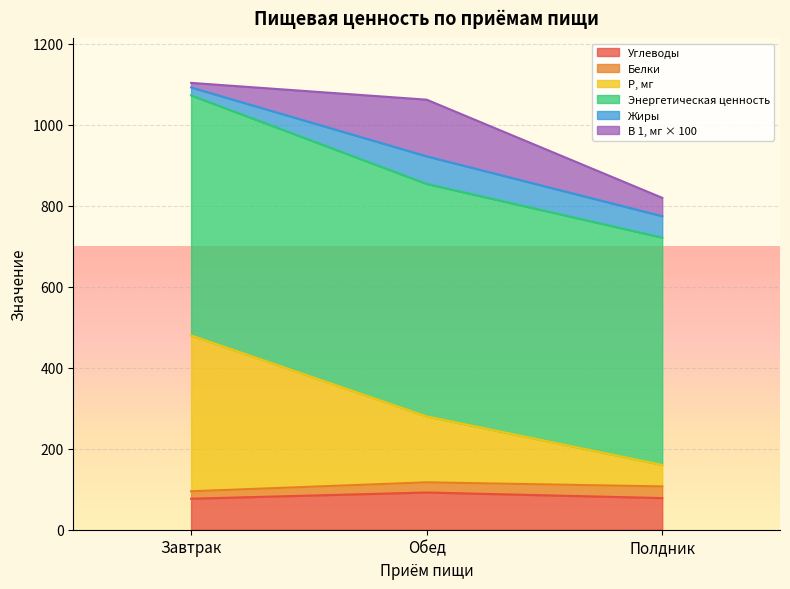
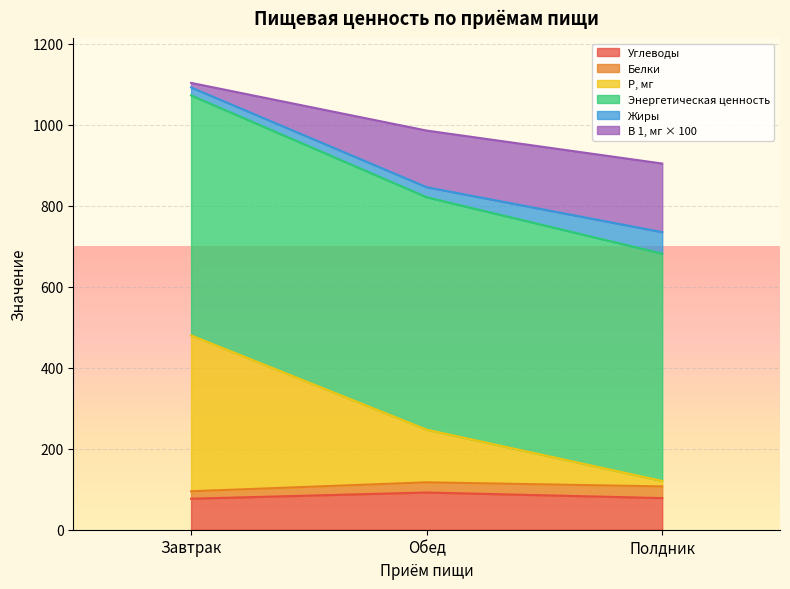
  {
    "Р, мг": {
      "Завтрак": 390,
-     "Обед": 160,
-     "Полдник": 50
+     "Обед": 130,
+     "Полдник": 10
    },
    "Энергетическая ценность": {
      "Завтрак": 590,
      "Обед": 570,
      "Полдник": 560
    },
    "Жиры": {
      "Завтрак": 20,
-     "Обед": 70,
+     "Обед": 20,
      "Полдник": 50
    },
    "В 1, мг × 100": {
      "Завтрак": 10,
      "Обед": 140,
-     "Полдник": 50
+     "Полдник": 170
    }
  }
